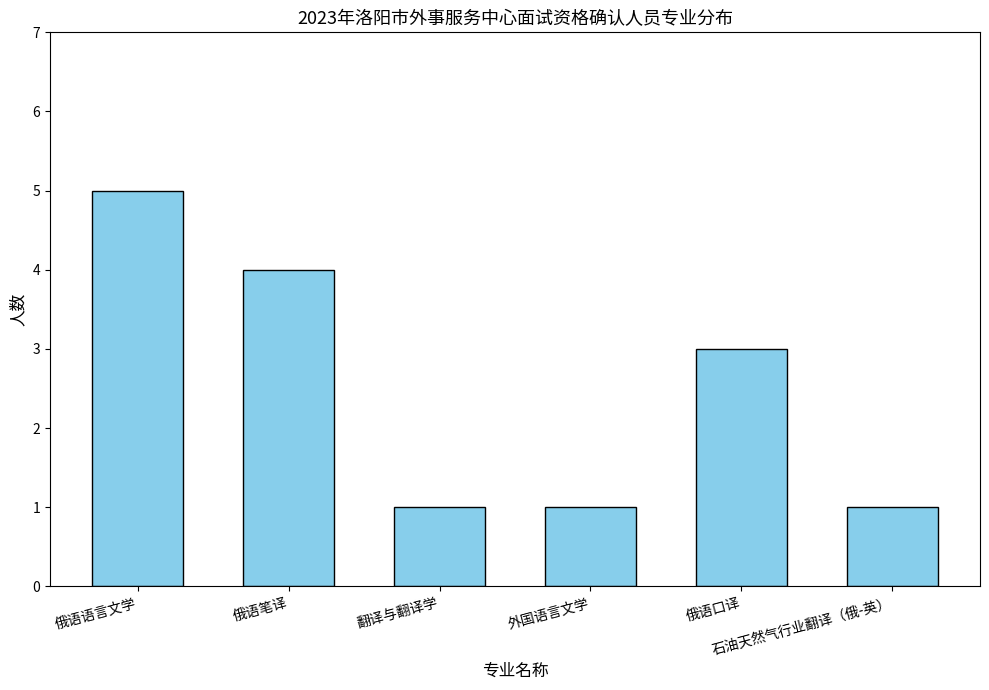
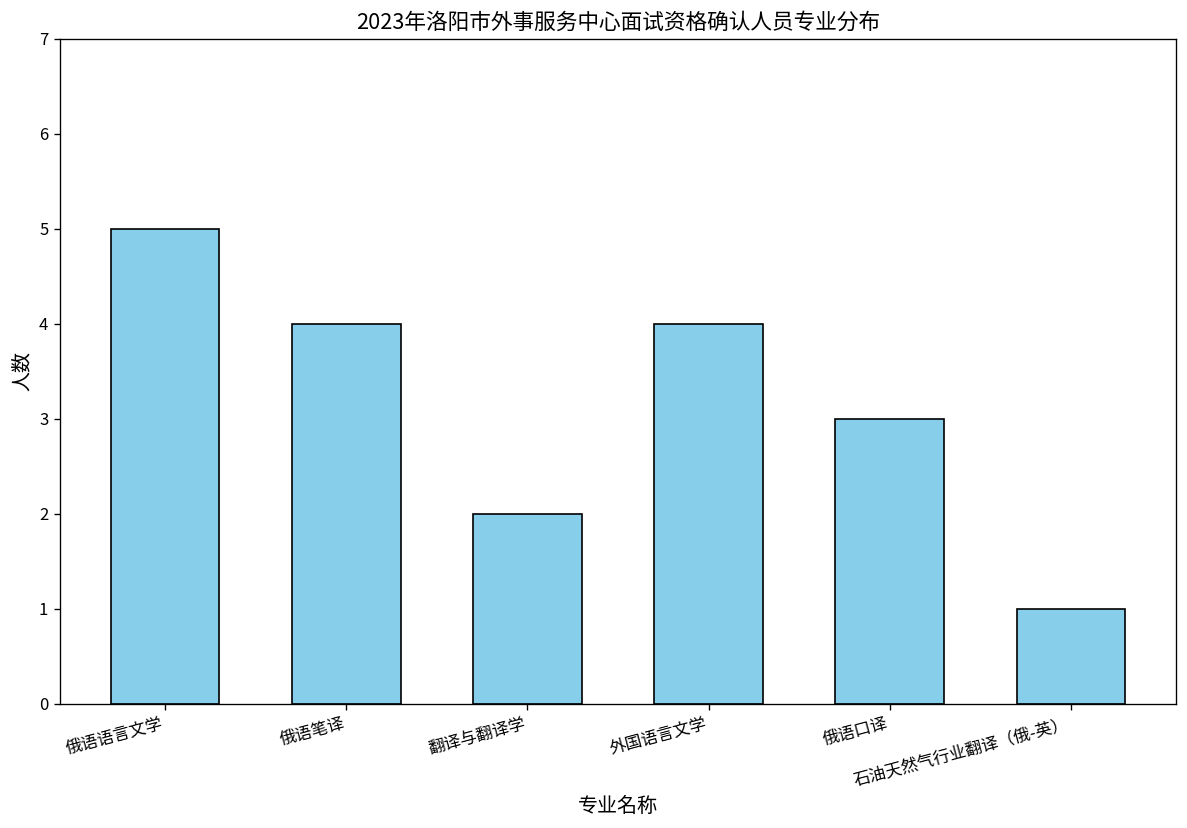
  {
    "俄语语言文学": 5,
    "俄语笔译": 4,
-   "翻译与翻译学": 1,
-   "外国语言文学": 1,
+   "翻译与翻译学": 2,
+   "外国语言文学": 4,
    "俄语口译": 3,
    "石油天然气行业翻译（俄-英）": 1
  }
